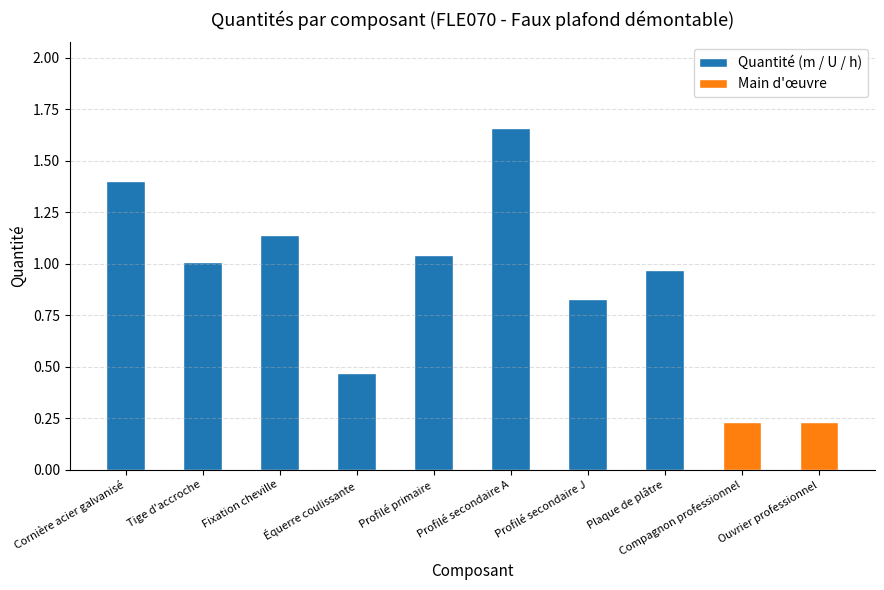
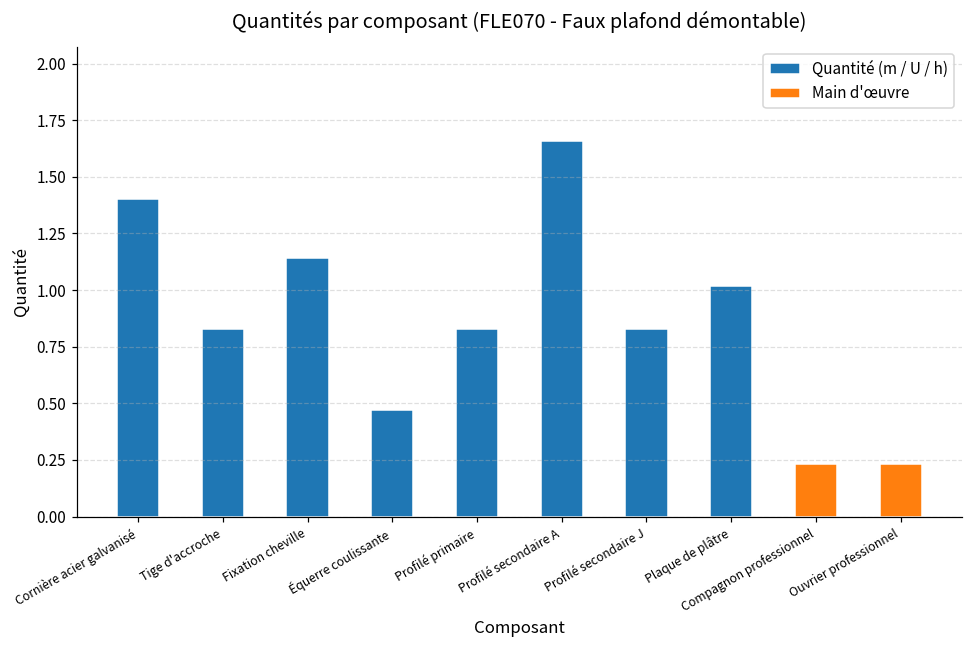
  {
    "Quantité (m / U / h)": {
      "Cornière acier galvanisé": 1.40,
-     "Tige d'accroche": 1.01,
+     "Tige d'accroche": 0.83,
      "Fixation cheville": 1.14,
      "Équerre coulissante": 0.47,
-     "Profilé primaire": 1.04,
+     "Profilé primaire": 0.83,
      "Profilé secondaire A": 1.66,
      "Profilé secondaire J": 0.83,
-     "Plaque de plâtre": 0.97,
+     "Plaque de plâtre": 1.02,
      "Compagnon professionnel": 0.23,
      "Ouvrier professionnel": 0.23
    }
  }
